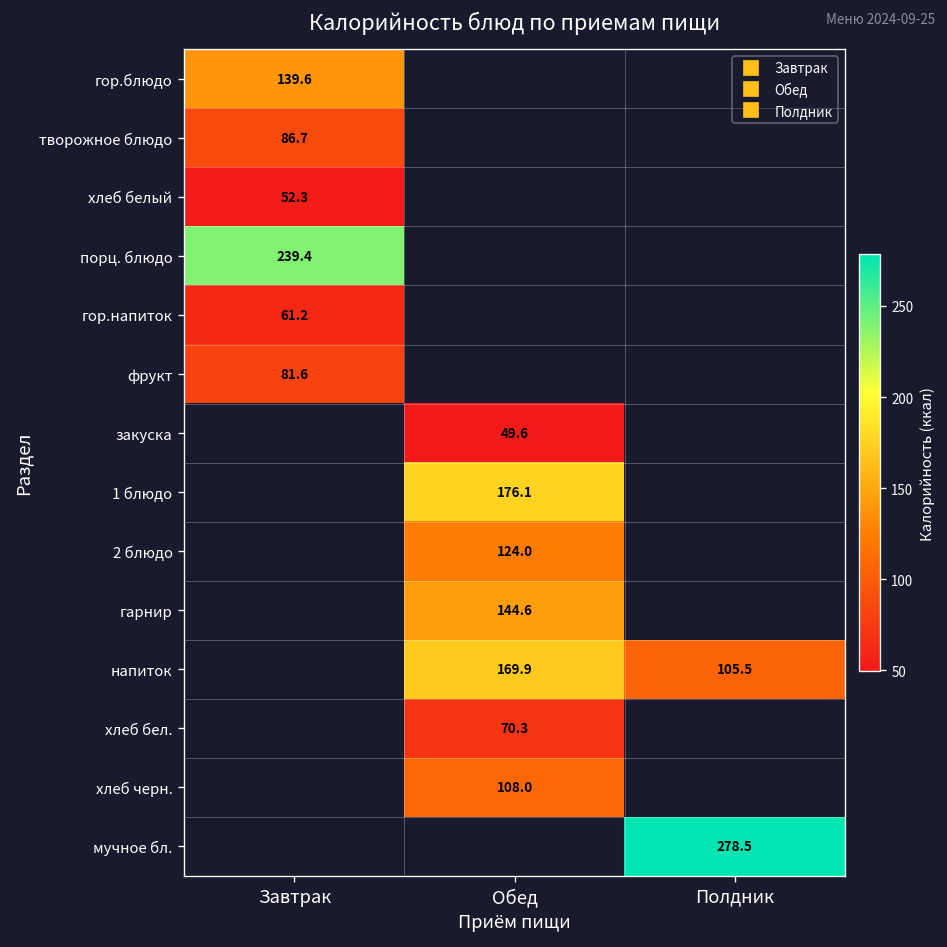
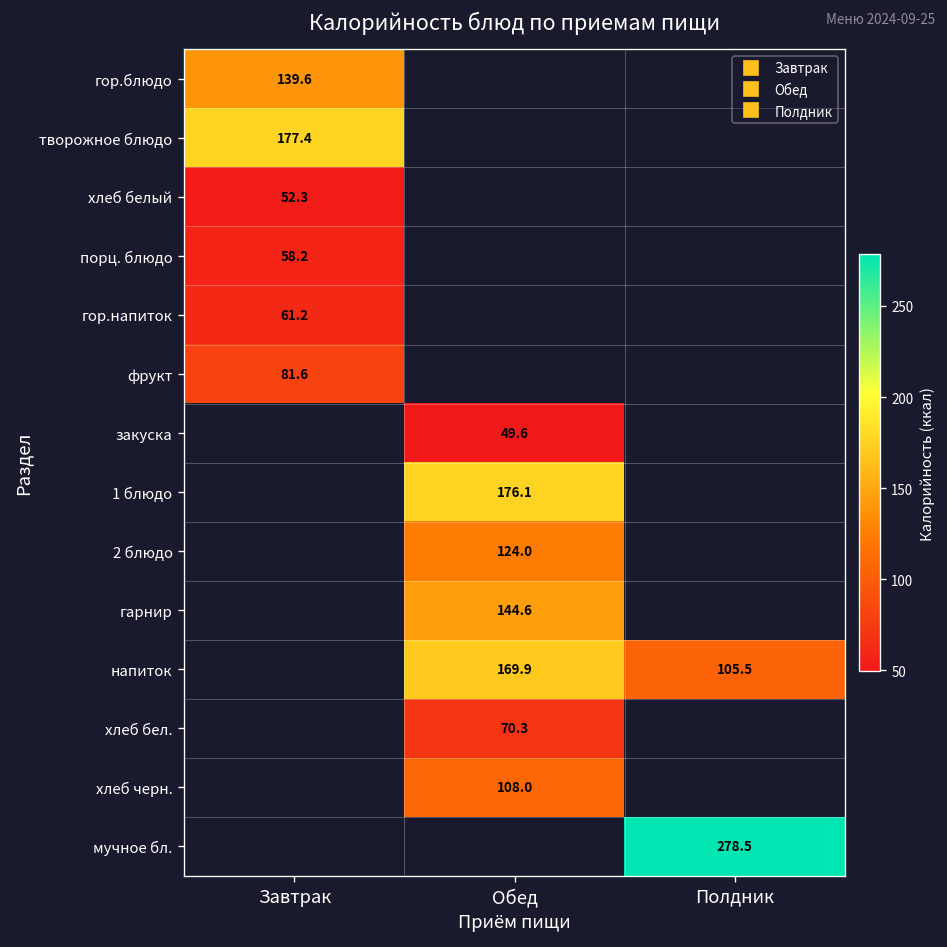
  {
    "гор.блюдо": {
      "Завтрак": 139.6
    },
    "творожное блюдо": {
-     "Завтрак": 86.7
+     "Завтрак": 177.4
    },
    "хлеб белый": {
      "Завтрак": 52.3
    },
    "порц. блюдо": {
-     "Завтрак": 239.4
+     "Завтрак": 58.2
    },
    "гор.напиток": {
      "Завтрак": 61.2
    },
    "фрукт": {
      "Завтрак": 81.6
    },
    "закуска": {
      "Обед": 49.6
    },
    "1 блюдо": {
      "Обед": 176.1
    },
    "2 блюдо": {
      "Обед": 124.0
    },
    "гарнир": {
      "Обед": 144.6
    },
    "напиток": {
      "Обед": 169.9,
      "Полдник": 105.5
    },
    "хлеб бел.": {
      "Обед": 70.3
    },
    "хлеб черн.": {
      "Обед": 108.0
    },
    "мучное бл.": {
      "Полдник": 278.5
    }
  }
